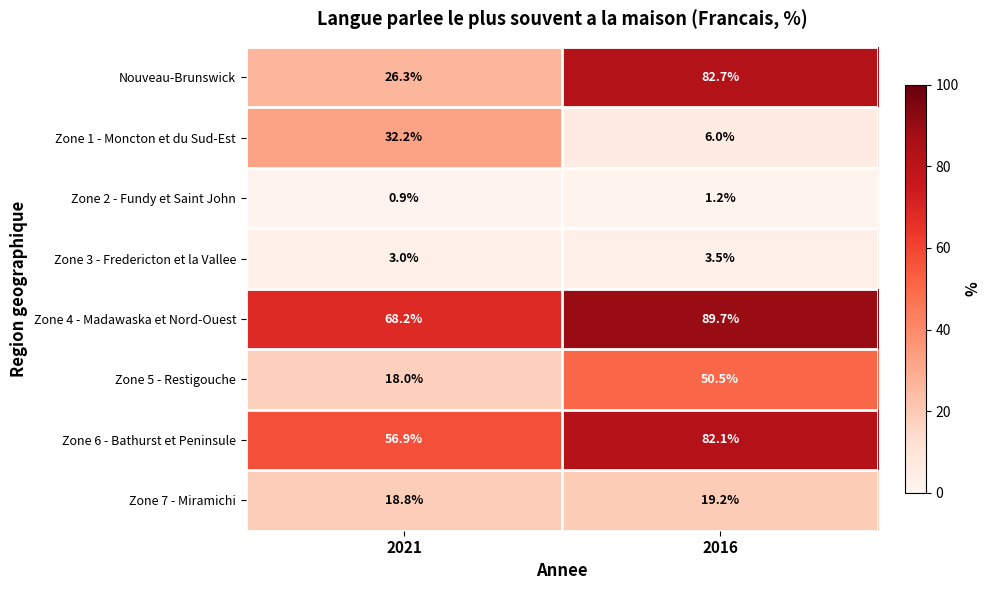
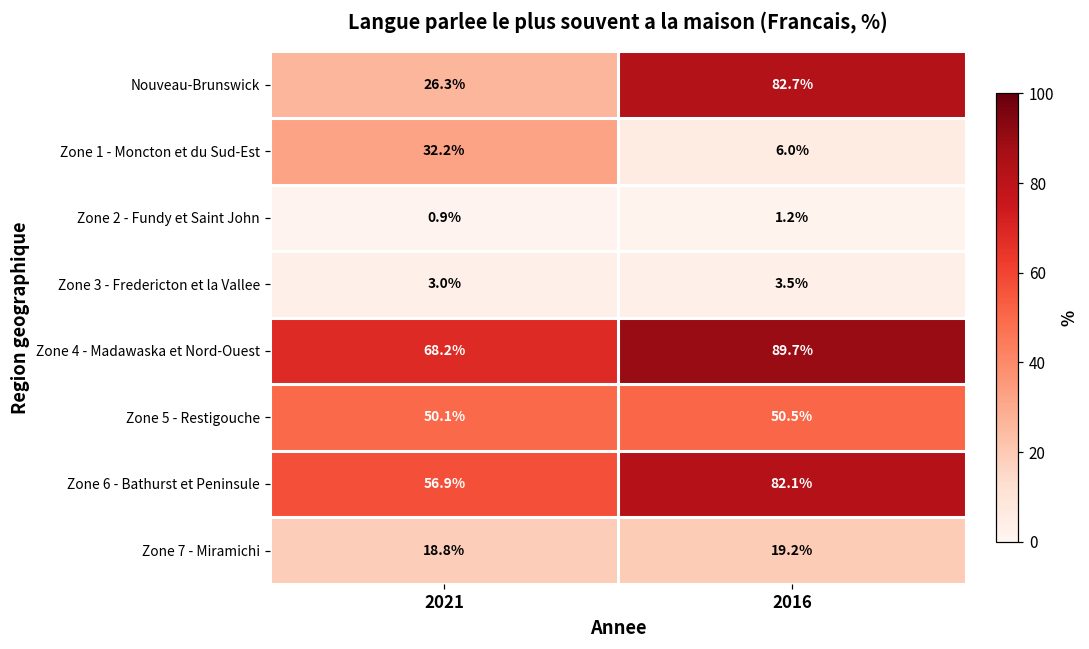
  {
    "Nouveau-Brunswick": {
      "2021": "26.3%",
      "2016": "82.7%"
    },
    "Zone 1 - Moncton et du Sud-Est": {
      "2021": "32.2%",
      "2016": "6.0%"
    },
    "Zone 2 - Fundy et Saint John": {
      "2021": "0.9%",
      "2016": "1.2%"
    },
    "Zone 3 - Fredericton et la Vallee": {
      "2021": "3.0%",
      "2016": "3.5%"
    },
    "Zone 4 - Madawaska et Nord-Ouest": {
      "2021": "68.2%",
      "2016": "89.7%"
    },
    "Zone 5 - Restigouche": {
-     "2021": "18.0%",
+     "2021": "50.1%",
      "2016": "50.5%"
    },
    "Zone 6 - Bathurst et Peninsule": {
      "2021": "56.9%",
      "2016": "82.1%"
    },
    "Zone 7 - Miramichi": {
      "2021": "18.8%",
      "2016": "19.2%"
    }
  }
